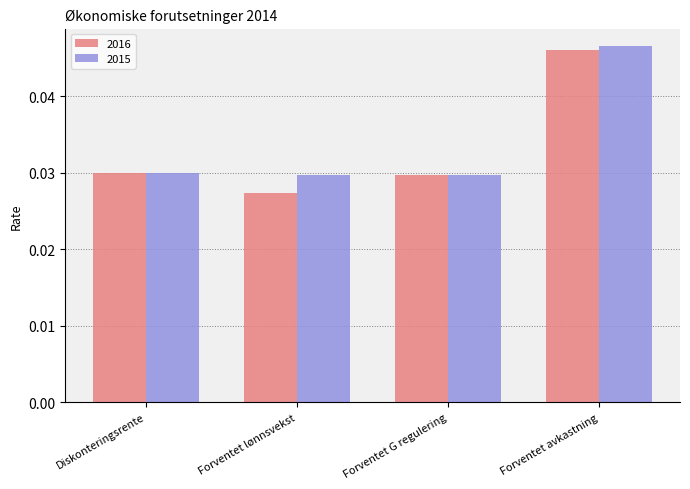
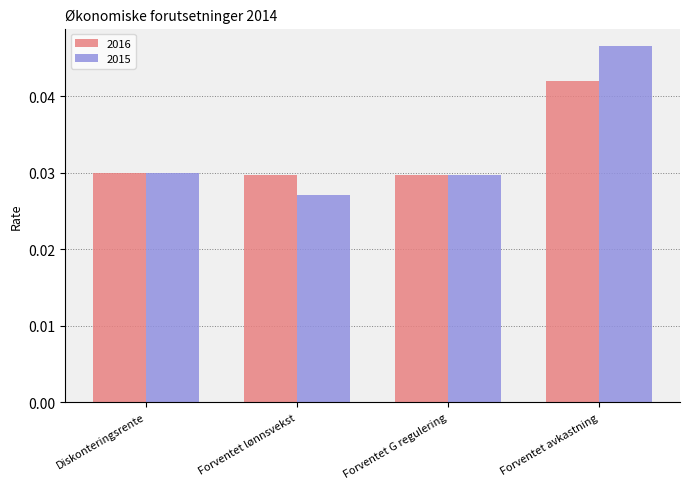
  {
    "2016": {
      "Diskonteringsrente": 0.030,
-     "Forventet lønnsvekst": 0.027,
+     "Forventet lønnsvekst": 0.030,
      "Forventet G regulering": 0.030,
-     "Forventet avkastning": 0.046
+     "Forventet avkastning": 0.042
    },
    "2015": {
      "Diskonteringsrente": 0.030,
-     "Forventet lønnsvekst": 0.030,
+     "Forventet lønnsvekst": 0.027,
      "Forventet G regulering": 0.030,
      "Forventet avkastning": 0.047
    }
  }
